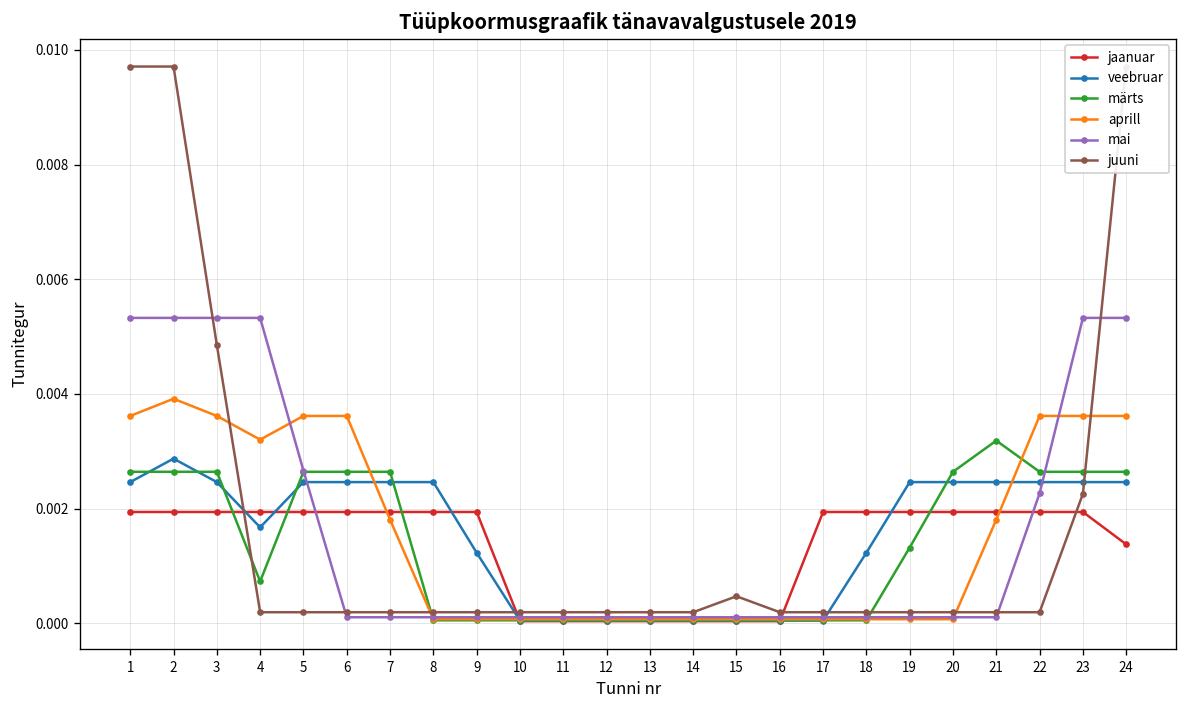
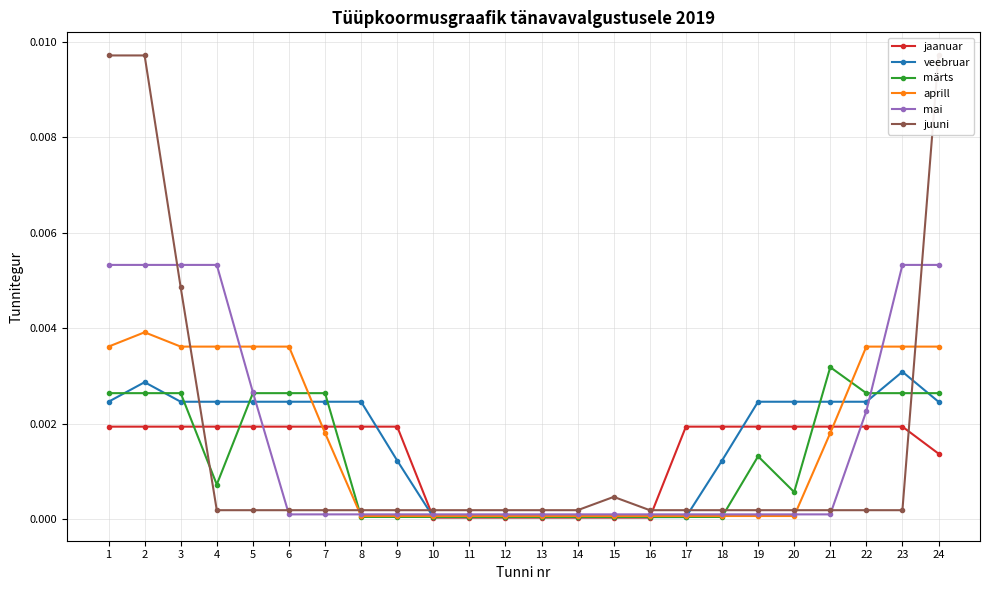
  {
    "jaanuar": {
      "1": 0.0019,
      "2": 0.0019,
      "3": 0.0019,
      "4": 0.0019,
      "5": 0.0019,
      "6": 0.0019,
      "7": 0.0019,
      "8": 0.0019,
      "9": 0.0019,
      "17": 0.0019,
      "18": 0.0019,
      "19": 0.0019,
      "20": 0.0019,
      "21": 0.0019,
      "22": 0.0019,
      "23": 0.0019,
      "24": 0.0014
    },
    "veebruar": {
      "1": 0.0025,
      "2": 0.0029,
      "3": 0.0025,
-     "4": 0.0017,
+     "4": 0.0025,
      "5": 0.0025,
      "6": 0.0025,
      "7": 0.0025,
      "8": 0.0025,
      "9": 0.0012,
      "18": 0.0012,
      "19": 0.0025,
      "20": 0.0025,
      "21": 0.0025,
      "22": 0.0025,
-     "23": 0.0025,
+     "23": 0.0031,
      "24": 0.0025
    },
    "märts": {
      "1": 0.0026,
      "2": 0.0026,
      "3": 0.0026,
      "4": 0.0007,
      "6": 0.0026,
      "7": 0.0026,
      "19": 0.0013,
-     "20": 0.0026,
+     "20": 0.0006,
      "21": 0.0032,
      "22": 0.0026,
      "23": 0.0026,
      "24": 0.0026
    },
    "aprill": {
      "1": 0.0036,
      "2": 0.0039,
      "3": 0.0036,
-     "4": 0.0032,
+     "4": 0.0036,
      "5": 0.0036,
      "6": 0.0036,
      "7": 0.0018,
      "21": 0.0018,
      "22": 0.0036,
      "23": 0.0036,
      "24": 0.0036
    },
    "mai": {
      "1": 0.0053,
      "2": 0.0053,
      "3": 0.0053,
      "4": 0.0053,
      "6": 0.0001,
      "7": 0.0001,
      "21": 0.0001,
      "22": 0.0023,
      "23": 0.0053,
      "24": 0.0053
    },
    "juuni": {
      "1": 0.0097,
      "2": 0.0097,
      "3": 0.0049,
      "4": 0.0002,
      "5": 0.0002,
      "6": 0.0002,
      "7": 0.0002,
      "8": 0.0002,
      "9": 0.0002,
      "10": 0.0002,
      "11": 0.0002,
      "12": 0.0002,
      "13": 0.0002,
      "14": 0.0002,
      "15": 0.0005,
      "16": 0.0002,
      "17": 0.0002,
      "18": 0.0002,
      "19": 0.0002,
      "20": 0.0002,
      "21": 0.0002,
      "22": 0.0002,
-     "23": 0.0023
+     "23": 0.0002
    }
  }
